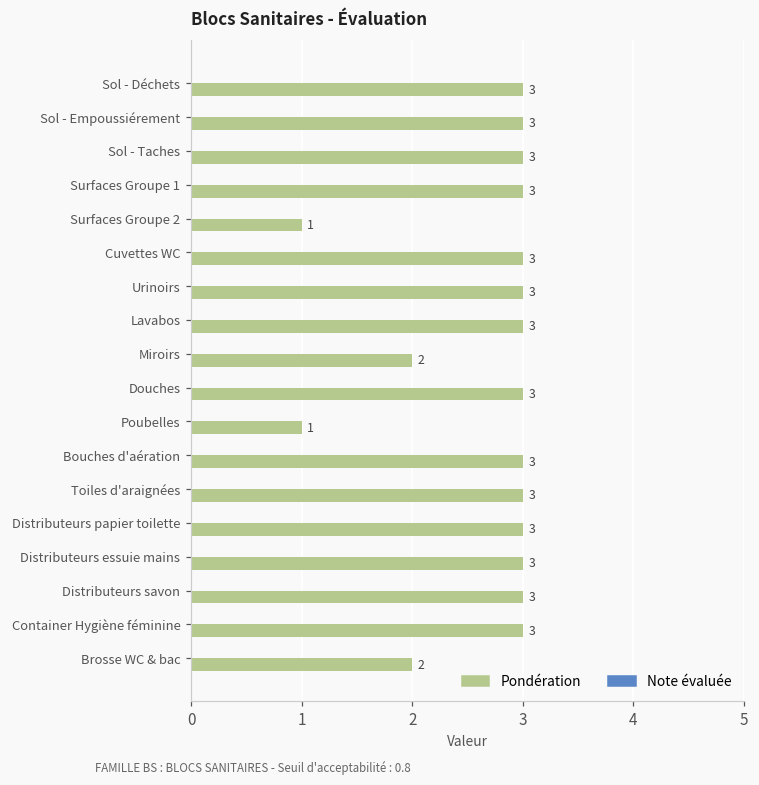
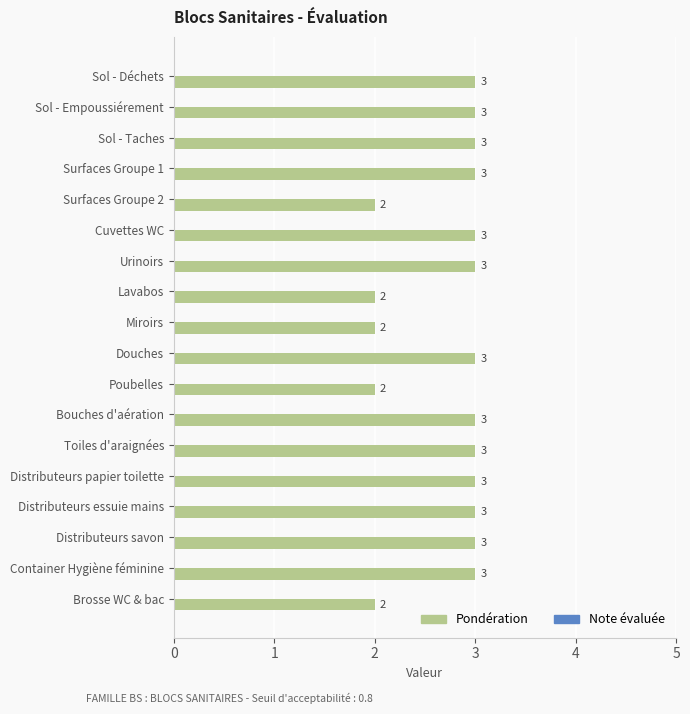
  {
    "Pondération": {
      "Sol - Déchets": 3,
      "Sol - Empoussiérement": 3,
      "Sol - Taches": 3,
      "Surfaces Groupe 1": 3,
-     "Surfaces Groupe 2": 1,
+     "Surfaces Groupe 2": 2,
      "Cuvettes WC": 3,
      "Urinoirs": 3,
-     "Lavabos": 3,
+     "Lavabos": 2,
      "Miroirs": 2,
      "Douches": 3,
-     "Poubelles": 1,
+     "Poubelles": 2,
      "Bouches d'aération": 3,
      "Toiles d'araignées": 3,
      "Distributeurs papier toilette": 3,
      "Distributeurs essuie mains": 3,
      "Distributeurs savon": 3,
      "Container Hygiène féminine": 3,
      "Brosse WC & bac": 2
    },
    "Note évaluée": {
      "Sol - Déchets": 0.00,
      "Sol - Empoussiérement": 0.00,
      "Sol - Taches": 0.00,
      "Surfaces Groupe 1": 0.00,
      "Surfaces Groupe 2": 0.00,
      "Cuvettes WC": 0.00,
      "Urinoirs": 0.00,
      "Lavabos": 0.00,
      "Miroirs": 0.00,
      "Douches": 0.00,
      "Poubelles": 0.00,
      "Bouches d'aération": 0.00,
      "Toiles d'araignées": 0.00,
      "Distributeurs papier toilette": 0.00,
      "Distributeurs essuie mains": 0.00,
      "Distributeurs savon": 0.00,
      "Container Hygiène féminine": 0.00,
      "Brosse WC & bac": 0.00
    }
  }
